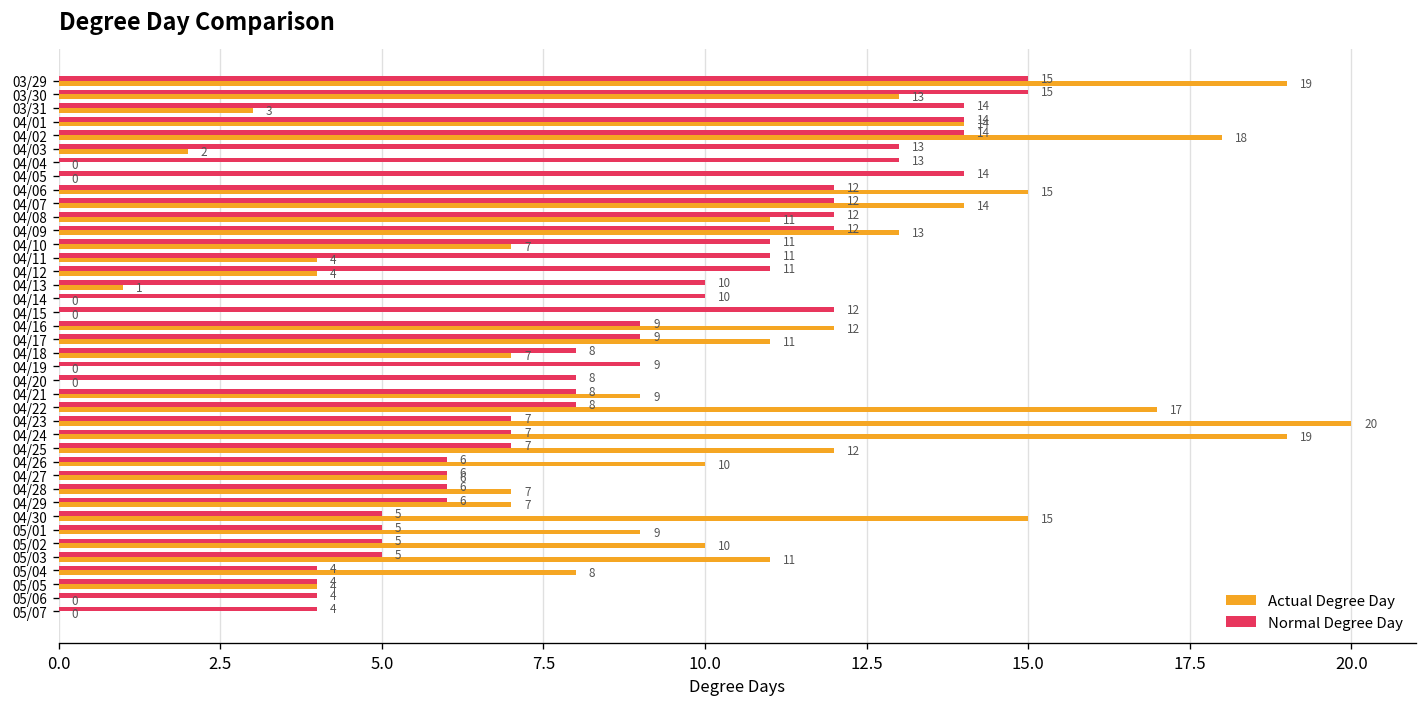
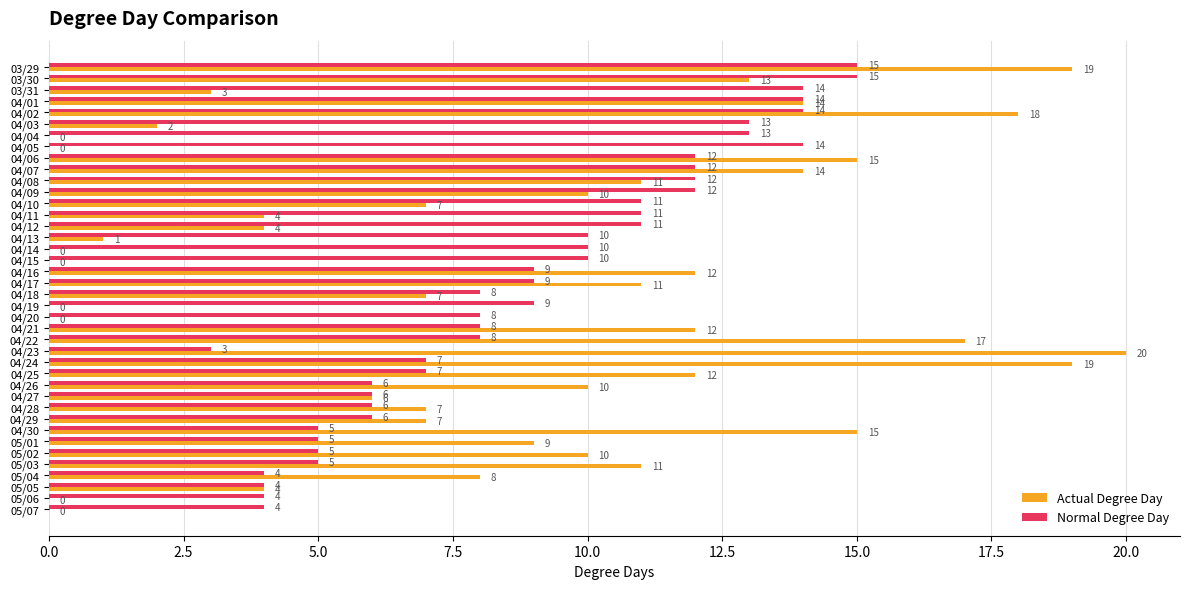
  {
    "Actual Degree Day": {
      "03/29": 19,
      "03/30": 13,
      "03/31": 3,
      "04/02": 18,
      "04/03": 2,
      "04/04": 0,
      "04/05": 0,
      "04/06": 15,
      "04/07": 14,
      "04/08": 11,
-     "04/09": 13,
+     "04/09": 10,
      "04/10": 7,
      "04/11": 4,
      "04/12": 4,
      "04/13": 1,
      "04/14": 0,
      "04/15": 0,
      "04/16": 12,
      "04/17": 11,
      "04/18": 7,
      "04/19": 0,
      "04/20": 0,
-     "04/21": 9,
+     "04/21": 12,
      "04/22": 17,
      "04/23": 20,
      "04/24": 19,
      "04/25": 12,
      "04/26": 10,
      "04/28": 7,
      "04/29": 7,
      "04/30": 15,
      "05/01": 9,
      "05/02": 10,
      "05/03": 11,
      "05/04": 8,
      "05/06": 0,
      "05/07": 0
    },
    "Normal Degree Day": {
      "03/29": 15,
      "03/30": 15,
      "03/31": 14,
      "04/03": 13,
      "04/04": 13,
      "04/05": 14,
      "04/06": 12,
      "04/07": 12,
      "04/08": 12,
      "04/09": 12,
      "04/10": 11,
      "04/11": 11,
      "04/12": 11,
      "04/13": 10,
      "04/14": 10,
-     "04/15": 12,
+     "04/15": 10,
      "04/16": 9,
      "04/17": 9,
      "04/18": 8,
      "04/19": 9,
      "04/20": 8,
      "04/21": 8,
      "04/22": 8,
-     "04/23": 7,
+     "04/23": 3,
      "04/24": 7,
      "04/25": 7,
      "04/26": 6,
      "04/29": 6,
      "04/30": 5,
      "05/01": 5,
      "05/02": 5,
      "05/03": 5,
      "05/04": 4,
      "05/07": 4
    }
  }
